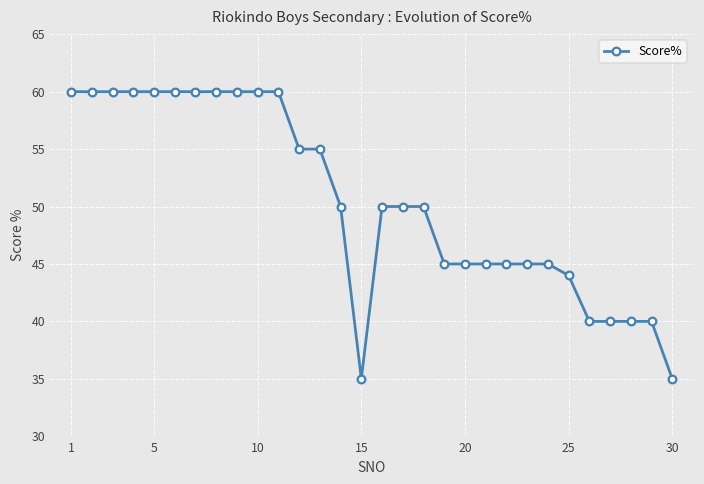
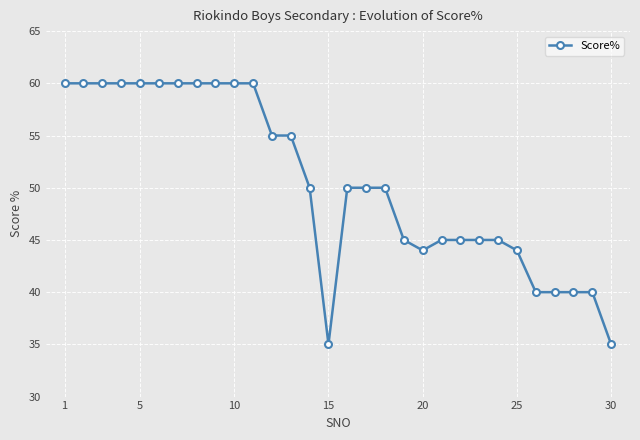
  {
    "1": 60,
    "5": 60,
    "10": 60,
    "15": 35,
-   "20": 45,
+   "20": 44,
    "25": 44,
    "30": 35
  }
